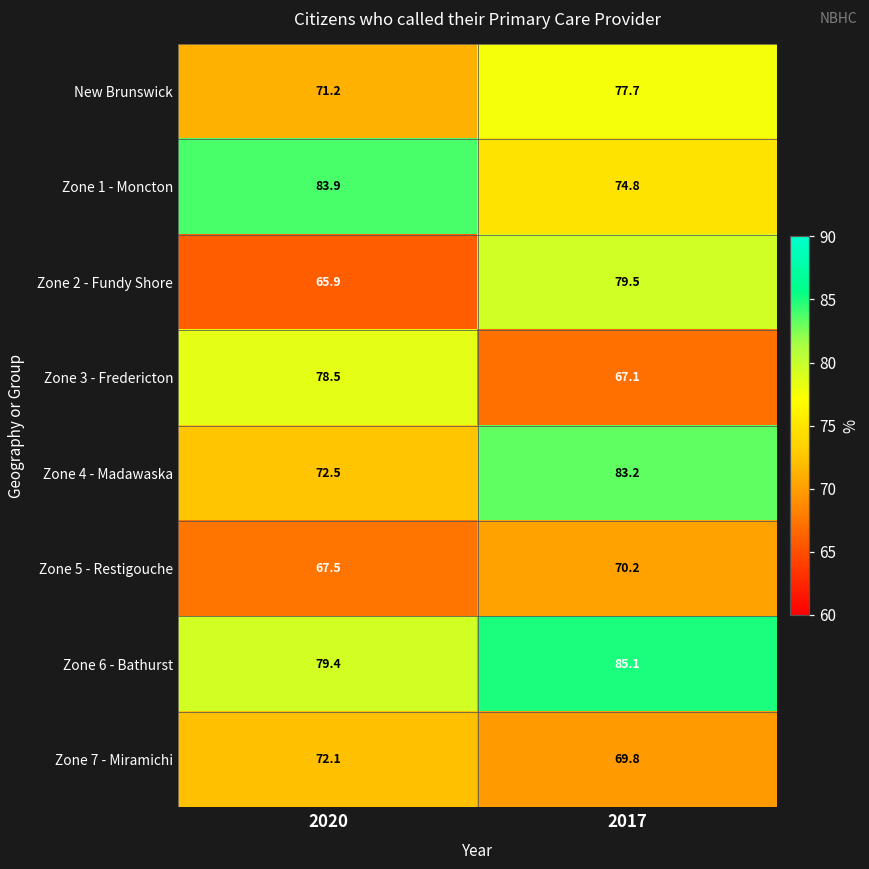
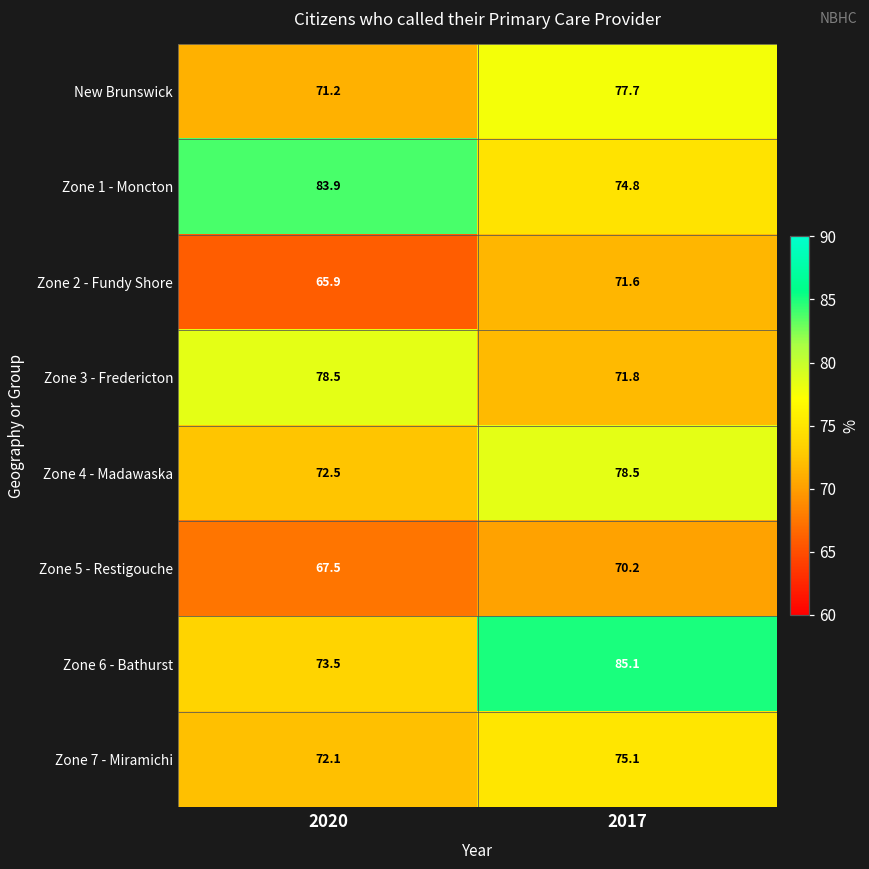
  {
    "New Brunswick": {
      "2020": 71.2,
      "2017": 77.7
    },
    "Zone 1 - Moncton": {
      "2020": 83.9,
      "2017": 74.8
    },
    "Zone 2 - Fundy Shore": {
      "2020": 65.9,
-     "2017": 79.5
+     "2017": 71.6
    },
    "Zone 3 - Fredericton": {
      "2020": 78.5,
-     "2017": 67.1
+     "2017": 71.8
    },
    "Zone 4 - Madawaska": {
      "2020": 72.5,
-     "2017": 83.2
+     "2017": 78.5
    },
    "Zone 5 - Restigouche": {
      "2020": 67.5,
      "2017": 70.2
    },
    "Zone 6 - Bathurst": {
-     "2020": 79.4,
+     "2020": 73.5,
      "2017": 85.1
    },
    "Zone 7 - Miramichi": {
      "2020": 72.1,
-     "2017": 69.8
+     "2017": 75.1
    }
  }
